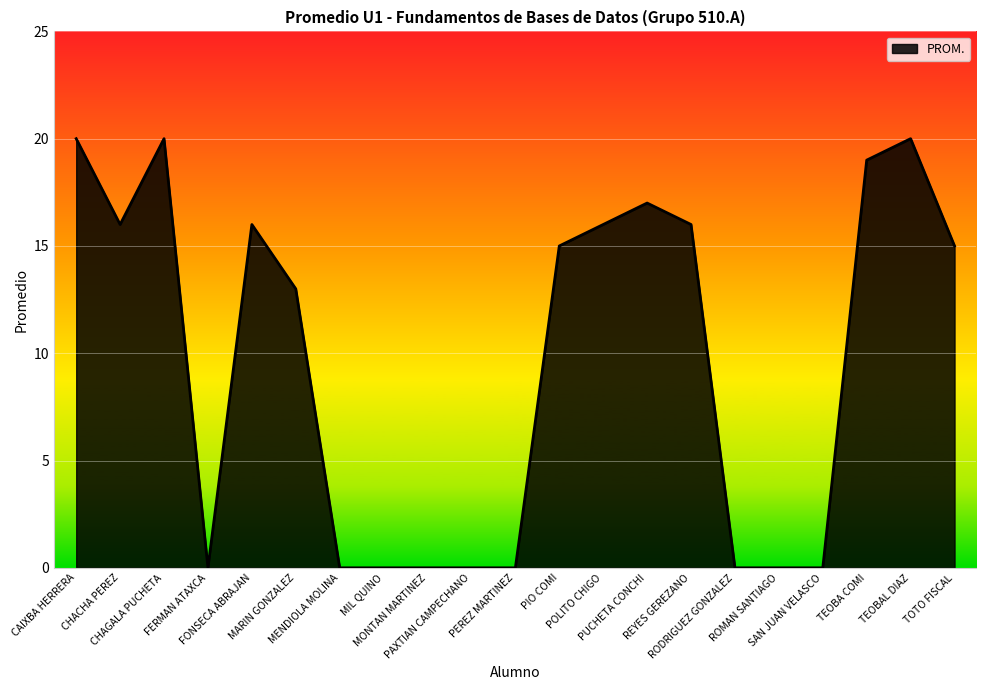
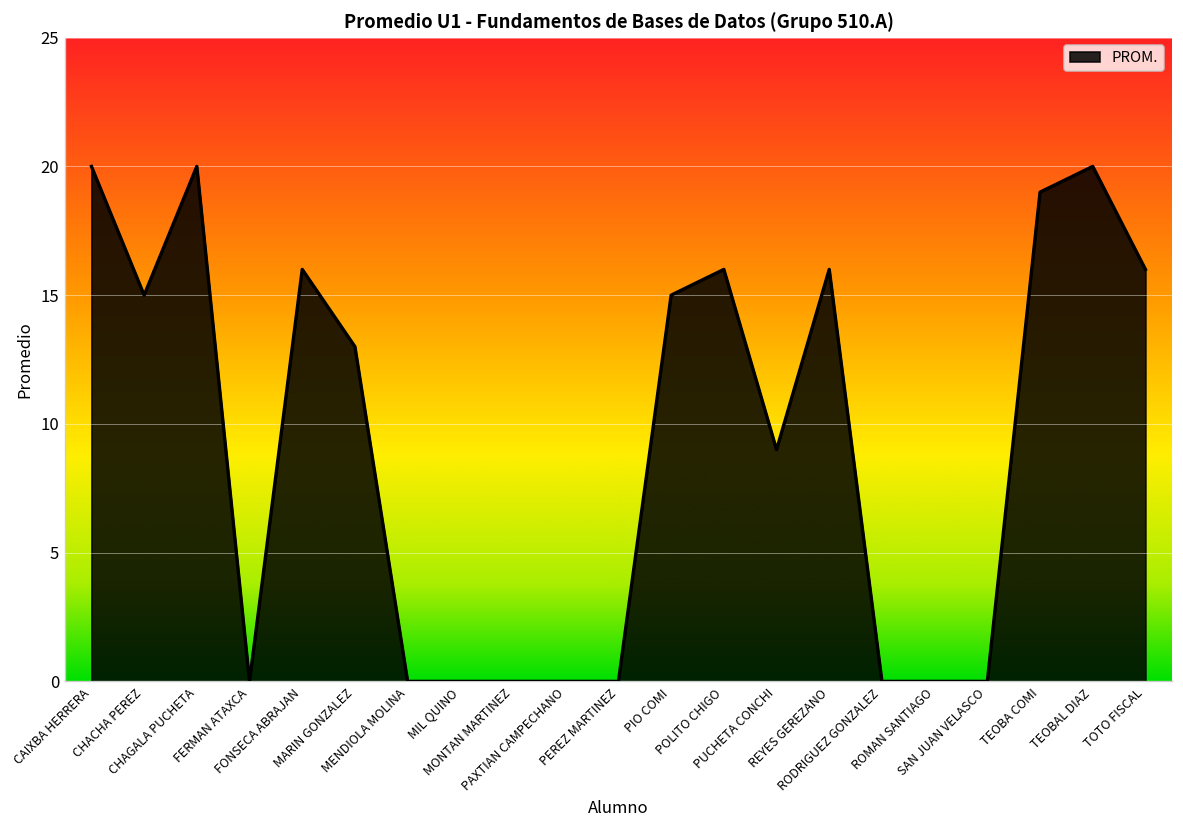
  {
    "CAIXBA HERRERA": 20,
-   "CHACHA PEREZ": 16,
+   "CHACHA PEREZ": 15,
    "CHAGALA PUCHETA": 20,
    "FERMAN ATAXCA": 0,
    "FONSECA ABRAJAN": 16,
    "MARIN GONZALEZ": 13,
    "MENDIOLA MOLINA": 0,
    "MIL QUINO": 0,
    "MONTAN MARTINEZ": 0,
    "PAXTIAN CAMPECHANO": 0,
    "PEREZ MARTINEZ": 0,
    "PIO COMI": 15,
    "POLITO CHIGO": 16,
-   "PUCHETA CONCHI": 17,
+   "PUCHETA CONCHI": 9,
    "REYES GEREZANO": 16,
    "RODRIGUEZ GONZALEZ": 0,
    "ROMAN SANTIAGO": 0,
    "SAN JUAN VELASCO": 0,
    "TEOBA COMI": 19,
    "TEOBAL DIAZ": 20,
-   "TOTO FISCAL": 15
+   "TOTO FISCAL": 16
  }
